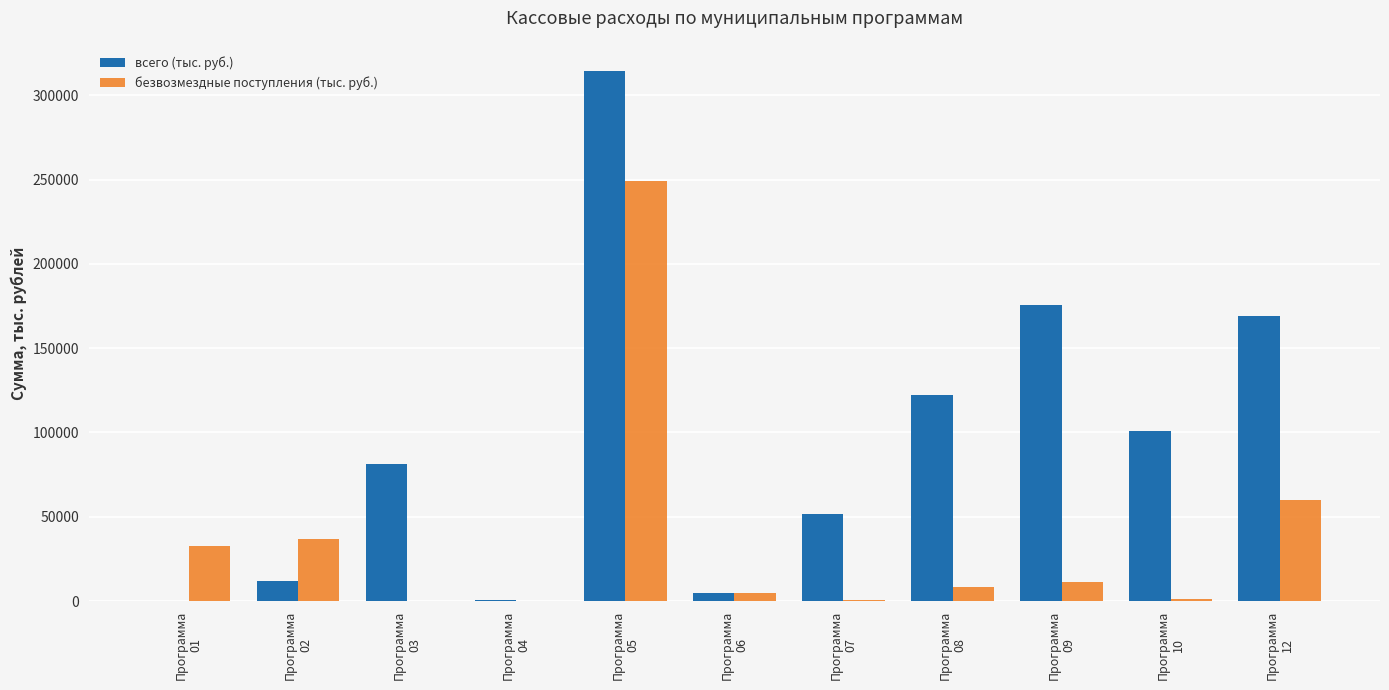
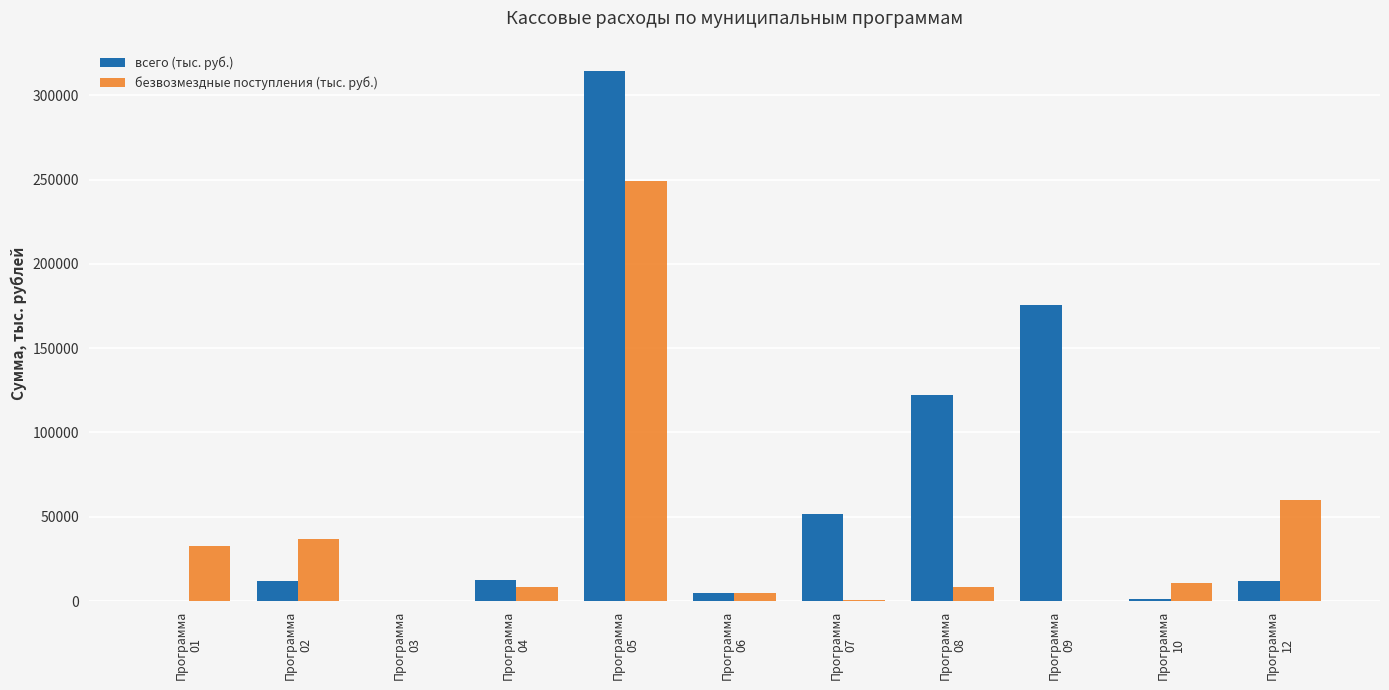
  {
    "всего (тыс. руб.)": {
      "Программа 02": 12000,
-     "Программа 03": 81000,
-     "Программа 04": 1000,
+     "Программа 03": 0,
+     "Программа 04": 12000,
      "Программа 05": 314000,
      "Программа 06": 5000,
      "Программа 07": 52000,
      "Программа 08": 122000,
      "Программа 09": 176000,
-     "Программа 10": 101000,
-     "Программа 12": 169000
+     "Программа 10": 1000,
+     "Программа 12": 12000
    },
    "безвозмездные поступления (тыс. руб.)": {
      "Программа 01": 33000,
      "Программа 02": 37000,
      "Программа 03": 0,
-     "Программа 04": 0,
+     "Программа 04": 8000,
      "Программа 05": 249000,
      "Программа 06": 5000,
      "Программа 08": 8000,
-     "Программа 09": 11000,
-     "Программа 10": 1000,
+     "Программа 09": 0,
+     "Программа 10": 11000,
      "Программа 12": 60000
    }
  }
